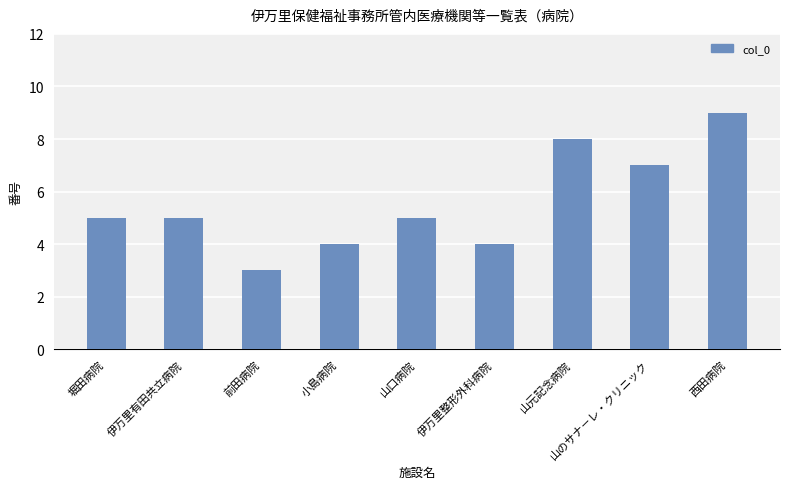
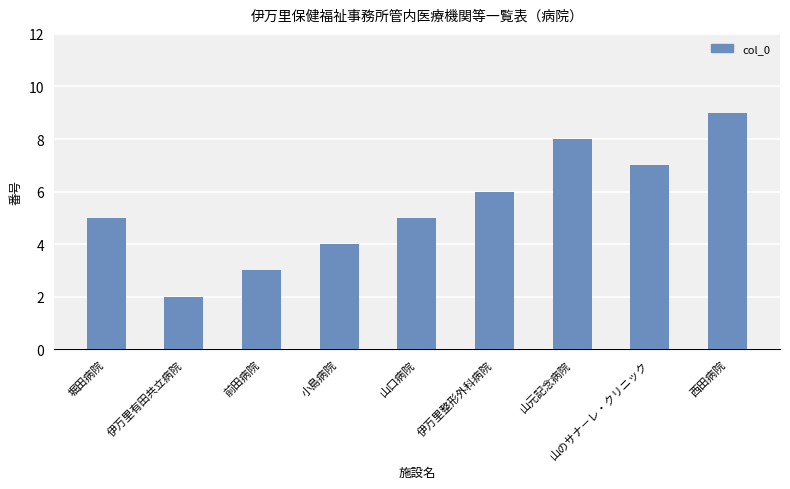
  {
    "堀田病院": 5,
-   "伊万里有田共立病院": 5,
+   "伊万里有田共立病院": 2,
    "前田病院": 3,
    "小島病院": 4,
    "山口病院": 5,
-   "伊万里整形外科病院": 4,
+   "伊万里整形外科病院": 6,
    "山元記念病院": 8,
    "山のサナ－レ・クリニック": 7,
    "西田病院": 9
  }
